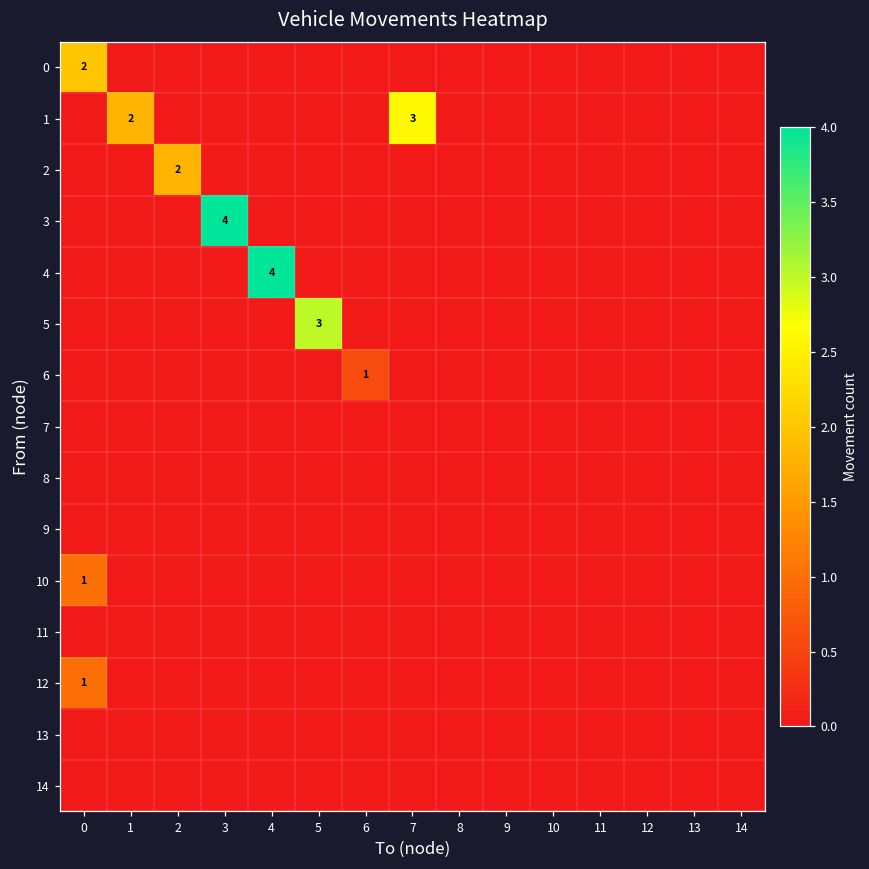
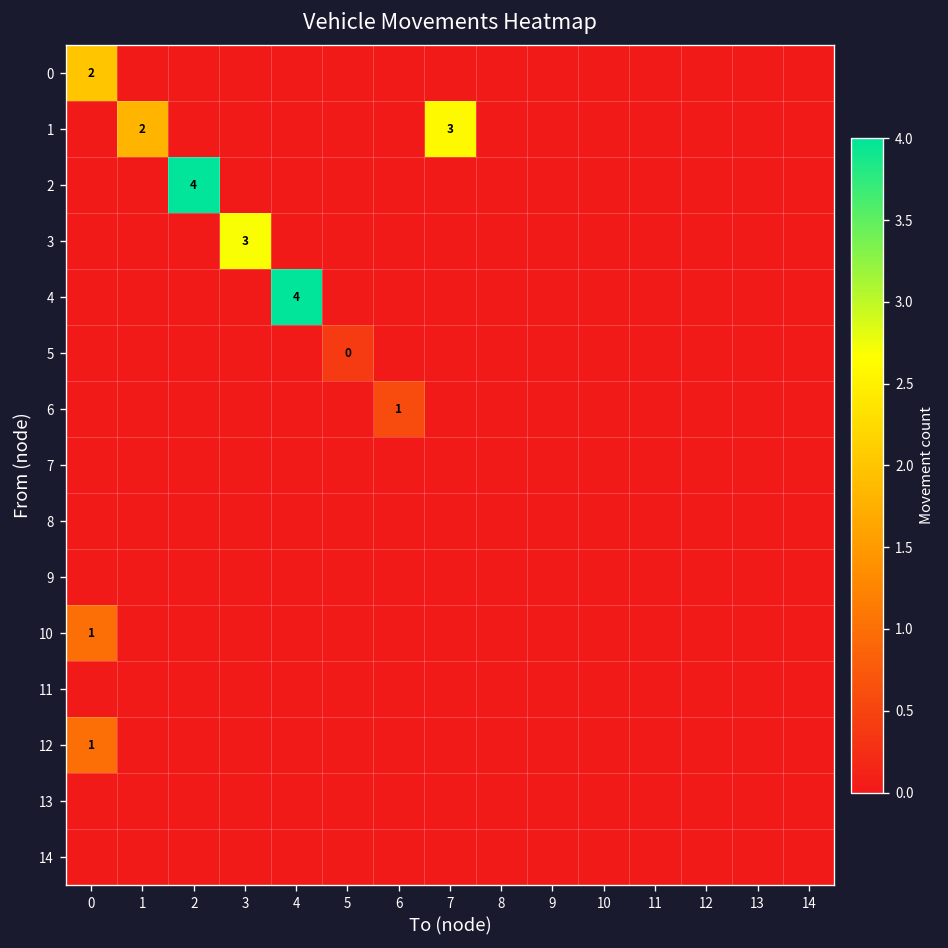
  {
    "0": {
      "0": 2
    },
    "1": {
      "1": 2,
      "7": 3
    },
    "2": {
-     "2": 2
+     "2": 4
    },
    "3": {
-     "3": 4
+     "3": 3
    },
    "4": {
      "4": 4
    },
    "5": {
-     "5": 3
+     "5": 0
    },
    "6": {
      "6": 1
    },
    "10": {
      "0": 1
    },
    "12": {
      "0": 1
    }
  }
